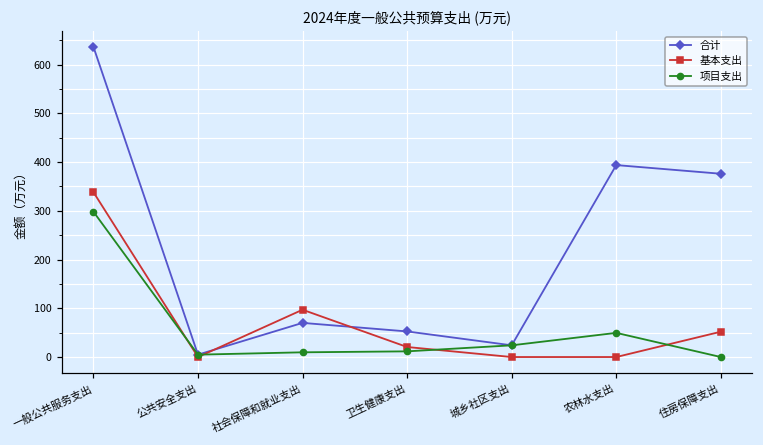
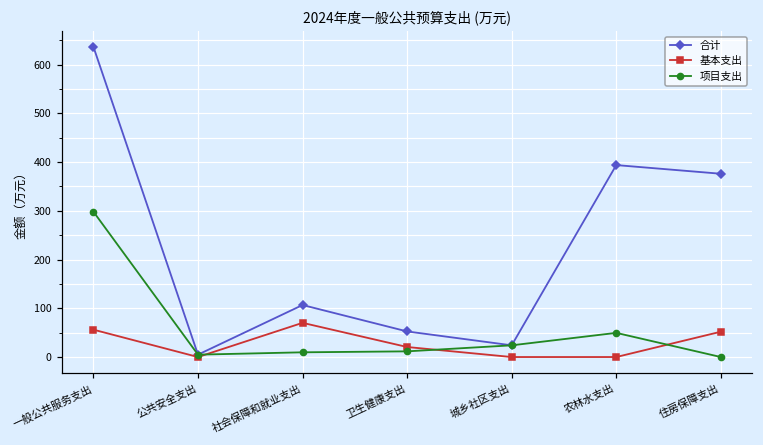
  {
    "合计": {
      "一般公共服务支出": 640,
-     "社会保障和就业支出": 70,
+     "社会保障和就业支出": 110,
      "卫生健康支出": 50,
      "农林水支出": 390,
      "住房保障支出": 380
    },
    "基本支出": {
-     "一般公共服务支出": 340,
-     "社会保障和就业支出": 100,
+     "一般公共服务支出": 60,
+     "社会保障和就业支出": 70,
      "卫生健康支出": 20,
      "城乡社区支出": 0,
      "农林水支出": 0,
      "住房保障支出": 50
    },
    "项目支出": {
      "一般公共服务支出": 300,
      "社会保障和就业支出": 10,
      "卫生健康支出": 10,
      "农林水支出": 50,
      "住房保障支出": 0
    }
  }
